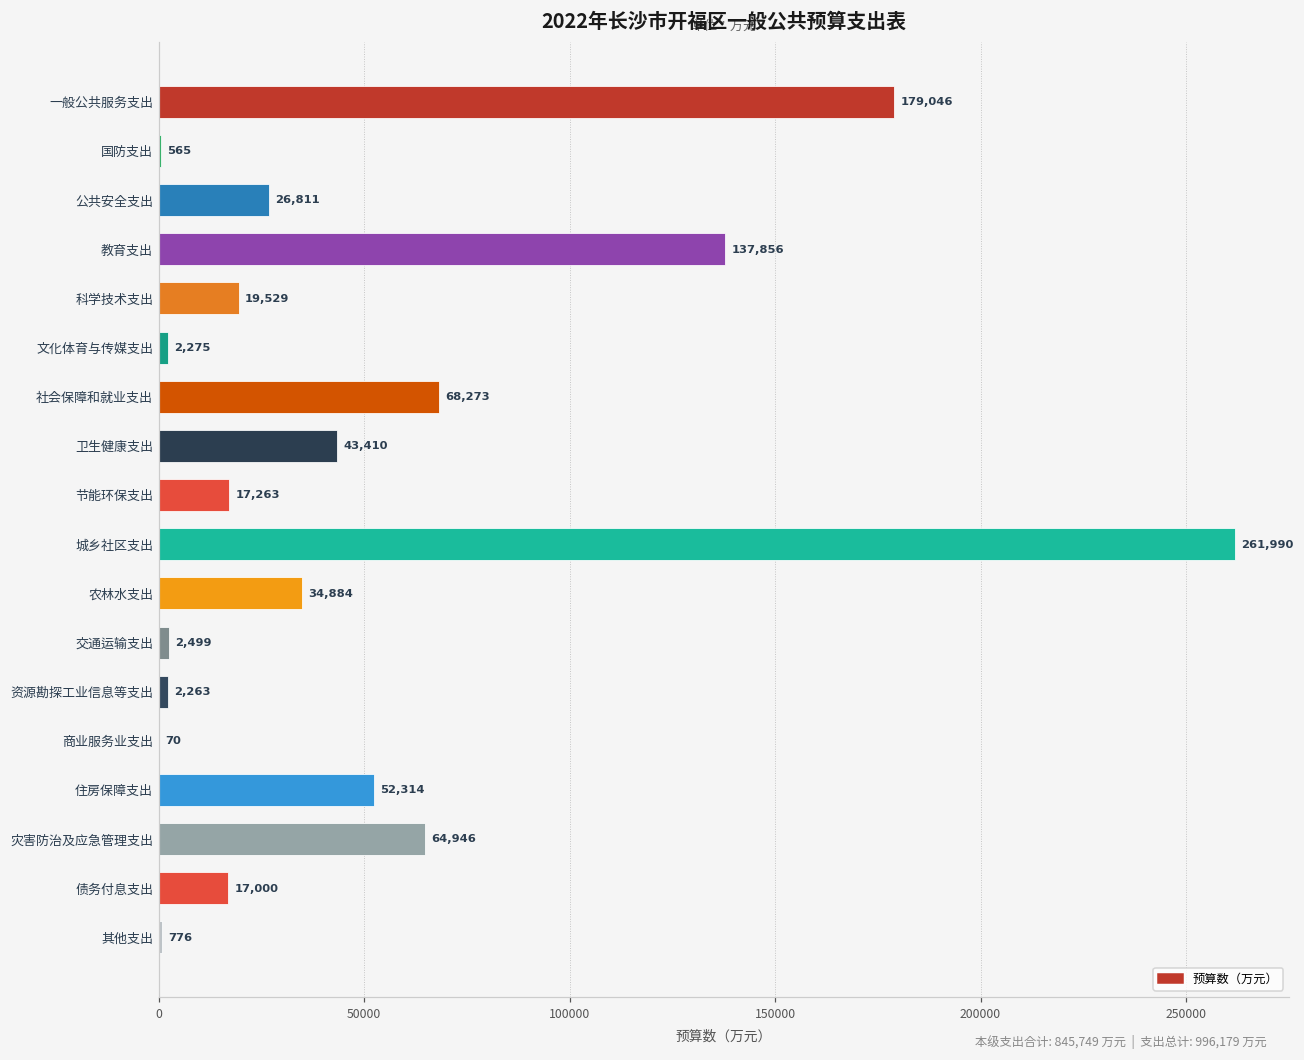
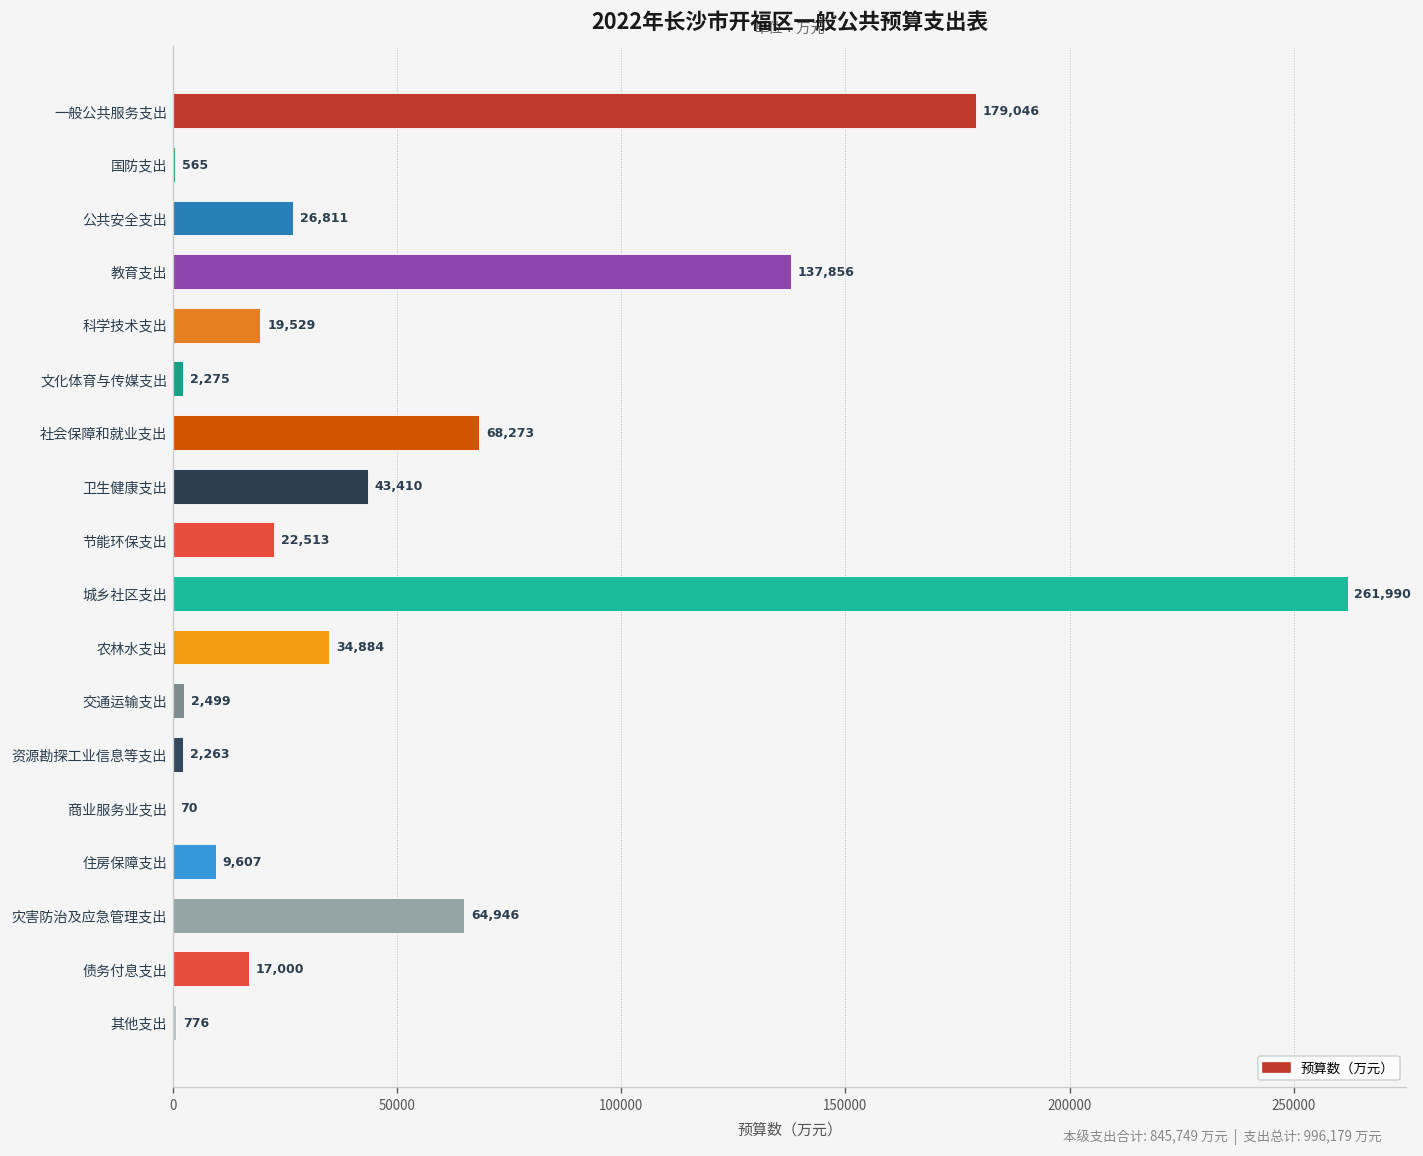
  {
    "一般公共服务支出": "179,046",
    "国防支出": "565",
    "公共安全支出": "26,811",
    "教育支出": "137,856",
    "科学技术支出": "19,529",
    "文化体育与传媒支出": "2,275",
    "社会保障和就业支出": "68,273",
    "卫生健康支出": "43,410",
-   "节能环保支出": "17,263",
+   "节能环保支出": "22,513",
    "城乡社区支出": "261,990",
    "农林水支出": "34,884",
    "交通运输支出": "2,499",
    "资源勘探工业信息等支出": "2,263",
    "商业服务业支出": "70",
-   "住房保障支出": "52,314",
+   "住房保障支出": "9,607",
    "灾害防治及应急管理支出": "64,946",
    "债务付息支出": "17,000",
    "其他支出": "776"
  }
